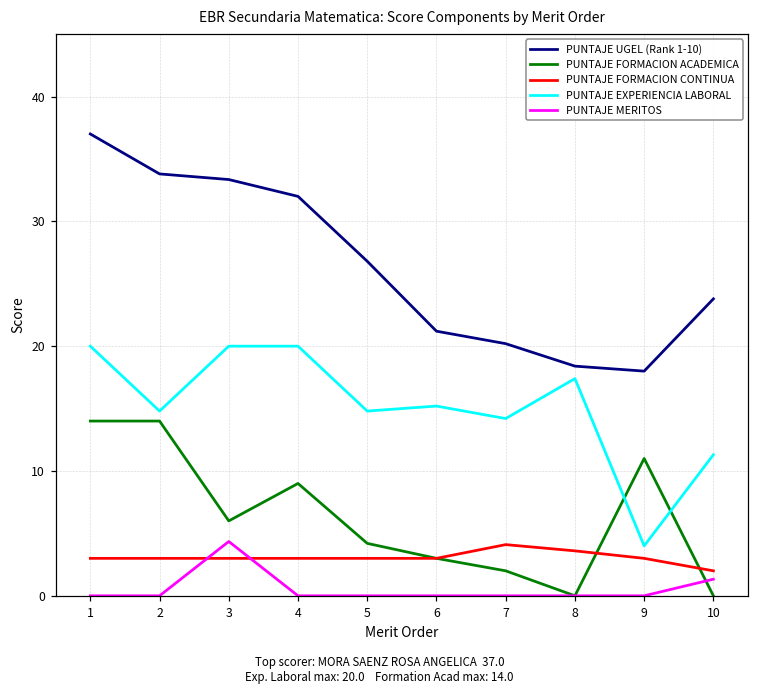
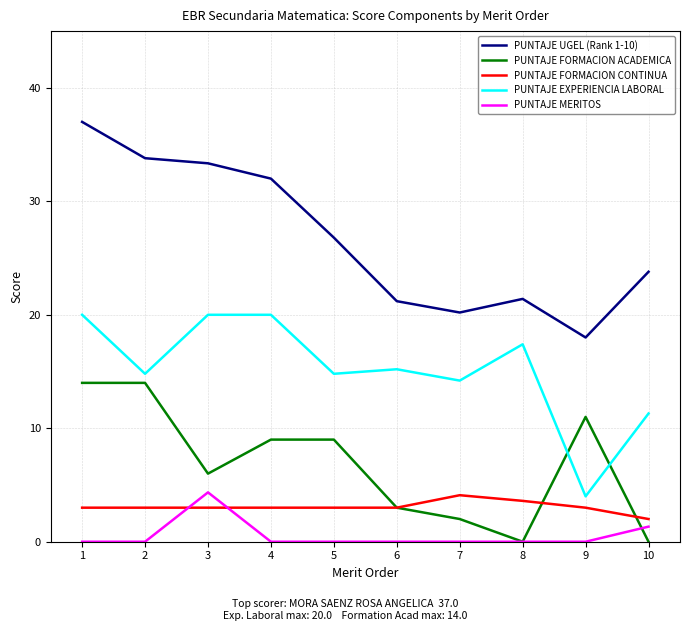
  {
    "PUNTAJE UGEL (Rank 1-10)": {
      "1": 37.0,
      "2": 33.8,
      "3": 33.4,
      "4": 32.0,
      "5": 26.8,
      "6": 21.2,
      "7": 20.2,
-     "8": 18.4,
+     "8": 21.4,
      "9": 18.0,
      "10": 23.8
    },
    "PUNTAJE FORMACION ACADEMICA": {
      "1": 14.0,
      "2": 14.0,
      "3": 6.0,
      "4": 9.0,
-     "5": 4.2,
+     "5": 9.0,
      "7": 2.0,
      "9": 11.0,
      "10": 0.0
    },
    "PUNTAJE FORMACION CONTINUA": {
      "1": 3.0,
      "2": 3.0,
      "3": 3.0,
      "4": 3.0,
      "5": 3.0,
      "7": 4.1,
      "8": 3.6,
      "9": 3.0,
      "10": 2.0
    },
    "PUNTAJE EXPERIENCIA LABORAL": {
      "1": 20.0,
      "2": 14.8,
      "3": 20.0,
      "4": 20.0,
      "5": 14.8,
      "6": 15.2,
      "7": 14.2,
      "8": 17.4,
      "9": 4.0,
      "10": 11.3
    },
    "PUNTAJE MERITOS": {
      "1": 0.0,
      "2": 0.0,
      "3": 4.4,
      "4": 0.0,
      "5": 0.0,
      "6": 0.0,
      "7": 0.0,
      "9": 0.0,
      "10": 1.3
    }
  }
